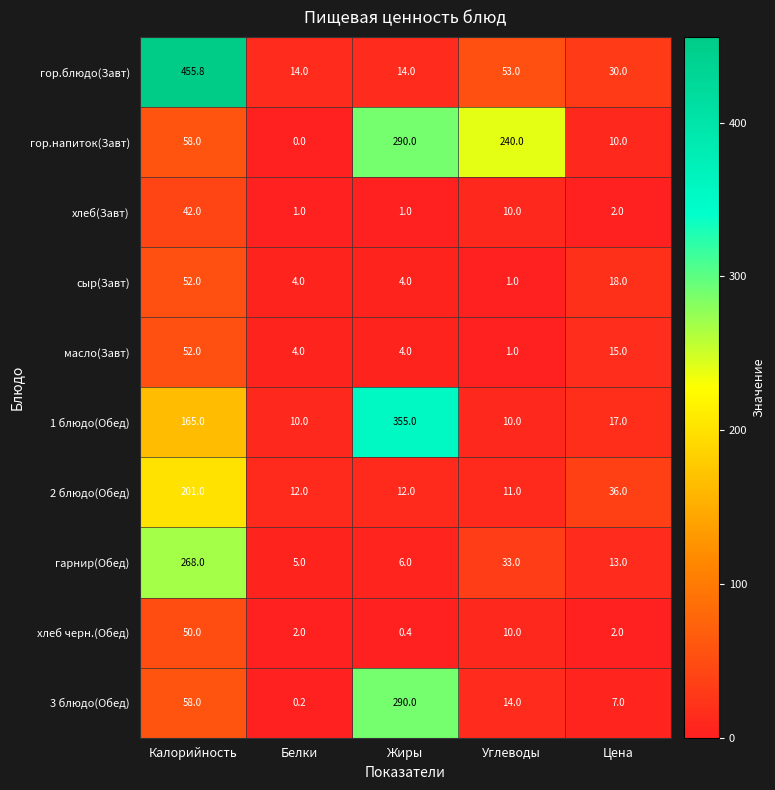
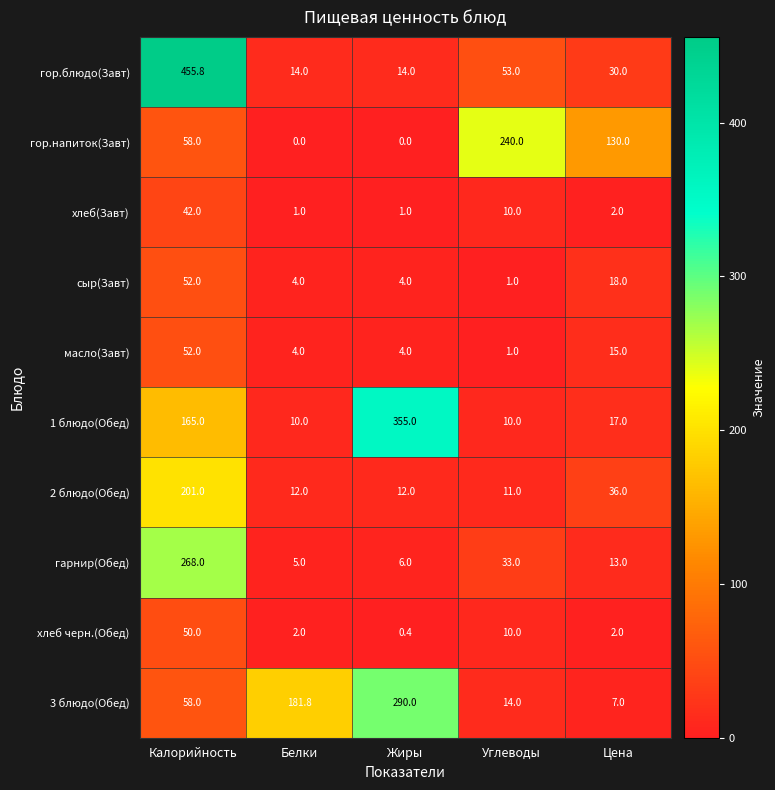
  {
    "гор.блюдо(Завт)": {
      "Калорийность": 455.8,
      "Белки": 14.0,
      "Жиры": 14.0,
      "Углеводы": 53.0,
      "Цена": 30.0
    },
    "гор.напиток(Завт)": {
      "Калорийность": 58.0,
      "Белки": 0.0,
-     "Жиры": 290.0,
+     "Жиры": 0.0,
      "Углеводы": 240.0,
-     "Цена": 10.0
+     "Цена": 130.0
    },
    "хлеб(Завт)": {
      "Калорийность": 42.0,
      "Белки": 1.0,
      "Жиры": 1.0,
      "Углеводы": 10.0,
      "Цена": 2.0
    },
    "сыр(Завт)": {
      "Калорийность": 52.0,
      "Белки": 4.0,
      "Жиры": 4.0,
      "Углеводы": 1.0,
      "Цена": 18.0
    },
    "масло(Завт)": {
      "Калорийность": 52.0,
      "Белки": 4.0,
      "Жиры": 4.0,
      "Углеводы": 1.0,
      "Цена": 15.0
    },
    "1 блюдо(Обед)": {
      "Калорийность": 165.0,
      "Белки": 10.0,
      "Жиры": 355.0,
      "Углеводы": 10.0,
      "Цена": 17.0
    },
    "2 блюдо(Обед)": {
      "Калорийность": 201.0,
      "Белки": 12.0,
      "Жиры": 12.0,
      "Углеводы": 11.0,
      "Цена": 36.0
    },
    "гарнир(Обед)": {
      "Калорийность": 268.0,
      "Белки": 5.0,
      "Жиры": 6.0,
      "Углеводы": 33.0,
      "Цена": 13.0
    },
    "хлеб черн.(Обед)": {
      "Калорийность": 50.0,
      "Белки": 2.0,
      "Жиры": 0.4,
      "Углеводы": 10.0,
      "Цена": 2.0
    },
    "3 блюдо(Обед)": {
      "Калорийность": 58.0,
-     "Белки": 0.2,
+     "Белки": 181.8,
      "Жиры": 290.0,
      "Углеводы": 14.0,
      "Цена": 7.0
    }
  }
